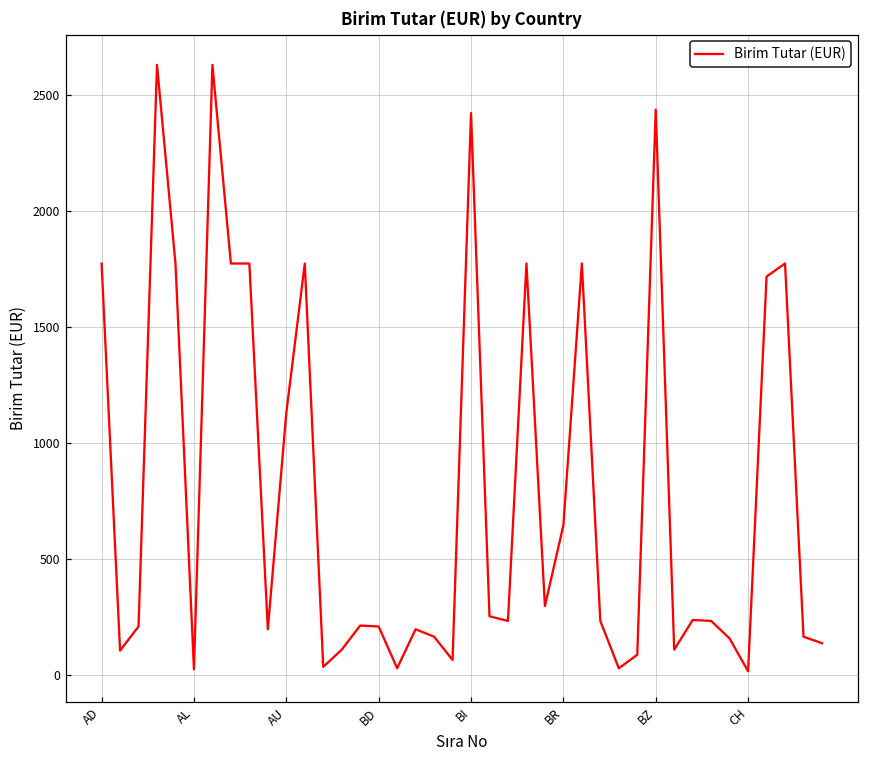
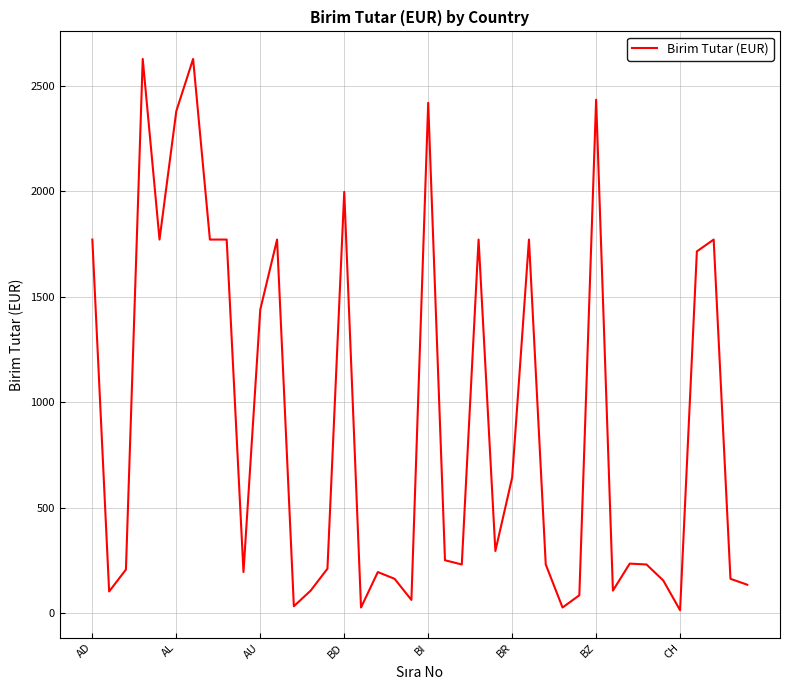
  {
    "AD": 1770,
-   "AL": 20,
-   "AU": 1130,
-   "BD": 210,
+   "AL": 2380,
+   "AU": 1440,
+   "BD": 2000,
    "BI": 2420,
    "BR": 640,
    "BZ": 2440,
    "CH": 20
  }
